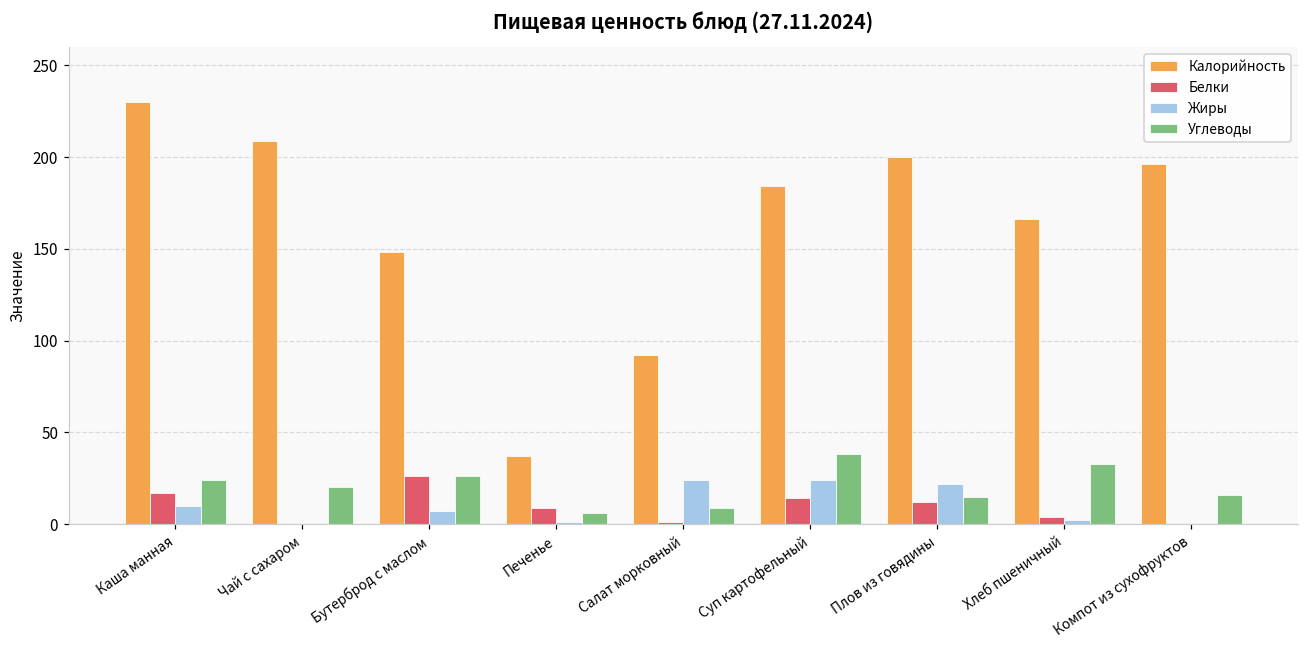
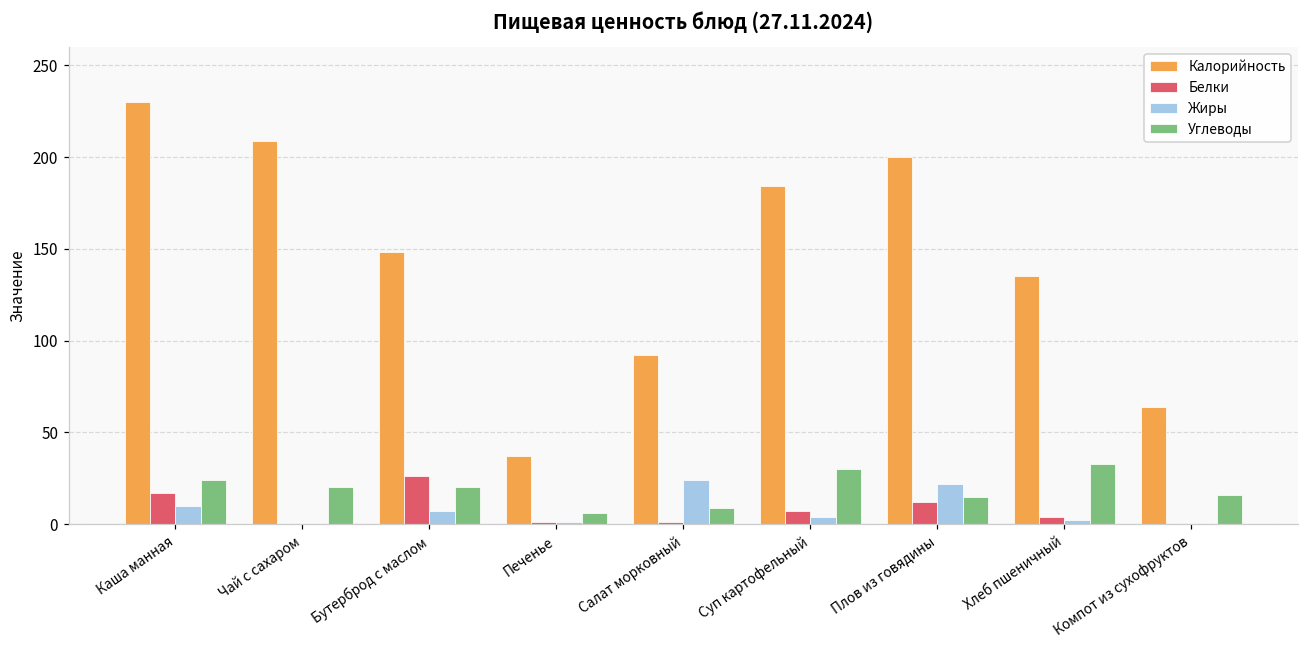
  {
    "Калорийность": {
      "Каша манная": 230,
      "Чай с сахаром": 209,
      "Бутерброд с маслом": 148,
      "Печенье": 37,
      "Салат морковный": 92,
      "Суп картофельный": 184,
      "Плов из говядины": 200,
-     "Хлеб пшеничный": 166,
-     "Компот из сухофруктов": 196
+     "Хлеб пшеничный": 135,
+     "Компот из сухофруктов": 64
    },
    "Белки": {
      "Каша манная": 17,
      "Чай с сахаром": 0,
      "Бутерброд с маслом": 26,
-     "Печенье": 9,
-     "Суп картофельный": 14,
+     "Печенье": 1,
+     "Суп картофельный": 7,
      "Плов из говядины": 12,
      "Хлеб пшеничный": 4,
      "Компот из сухофруктов": 0
    },
    "Жиры": {
      "Каша манная": 10,
      "Чай с сахаром": 0,
      "Бутерброд с маслом": 7,
      "Салат морковный": 24,
-     "Суп картофельный": 24,
+     "Суп картофельный": 4,
      "Плов из говядины": 22,
      "Хлеб пшеничный": 2,
      "Компот из сухофруктов": 0
    },
    "Углеводы": {
      "Каша манная": 24,
      "Чай с сахаром": 20,
-     "Бутерброд с маслом": 26,
+     "Бутерброд с маслом": 20,
      "Печенье": 6,
      "Салат морковный": 9,
-     "Суп картофельный": 38,
+     "Суп картофельный": 30,
      "Плов из говядины": 15,
      "Хлеб пшеничный": 33,
      "Компот из сухофруктов": 16
    }
  }
